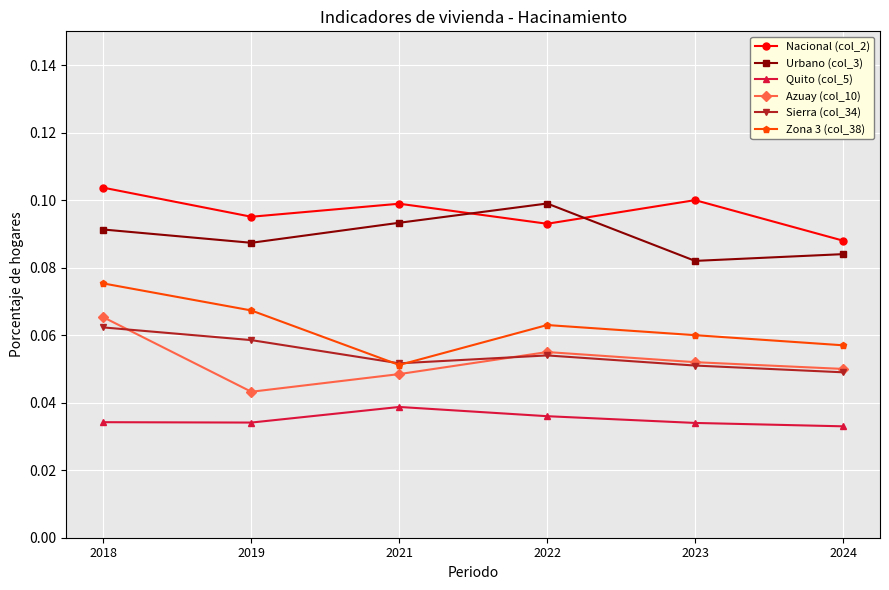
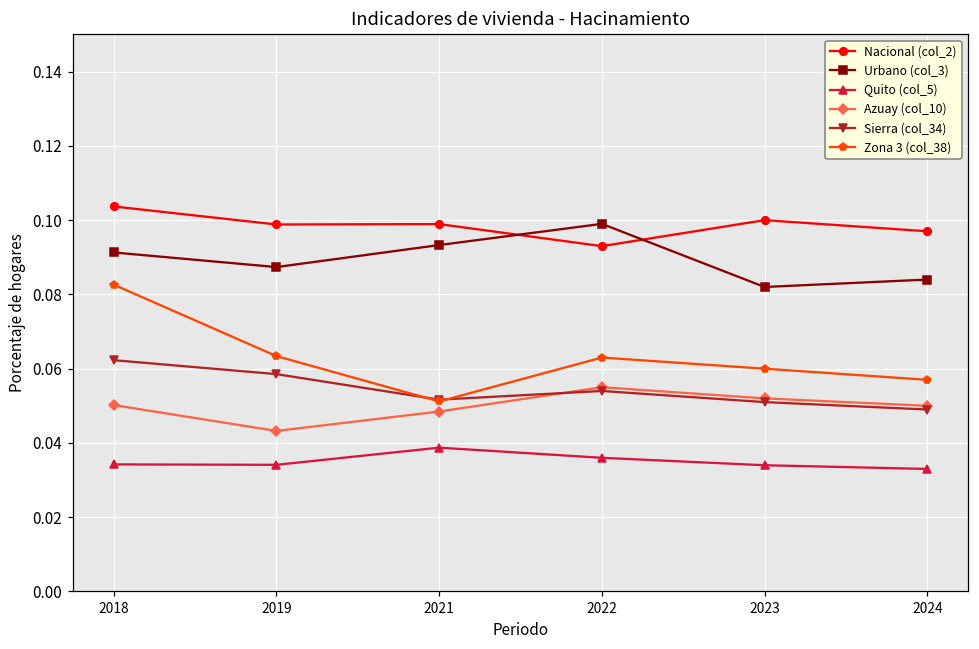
  {
    "Nacional (col_2)": {
      "2018": 0.104,
-     "2019": 0.095,
+     "2019": 0.099,
      "2021": 0.099,
      "2022": 0.093,
      "2023": 0.100,
-     "2024": 0.088
+     "2024": 0.097
    },
    "Urbano (col_3)": {
      "2018": 0.091,
      "2019": 0.087,
      "2021": 0.093,
      "2022": 0.099,
      "2023": 0.082,
      "2024": 0.084
    },
    "Azuay (col_10)": {
-     "2018": 0.065,
+     "2018": 0.050,
      "2019": 0.043,
      "2021": 0.048,
      "2022": 0.055,
      "2023": 0.052,
      "2024": 0.050
    },
    "Zona 3 (col_38)": {
-     "2018": 0.075,
-     "2019": 0.067,
+     "2018": 0.083,
+     "2019": 0.063,
      "2022": 0.063,
      "2023": 0.060,
      "2024": 0.057
    }
  }
